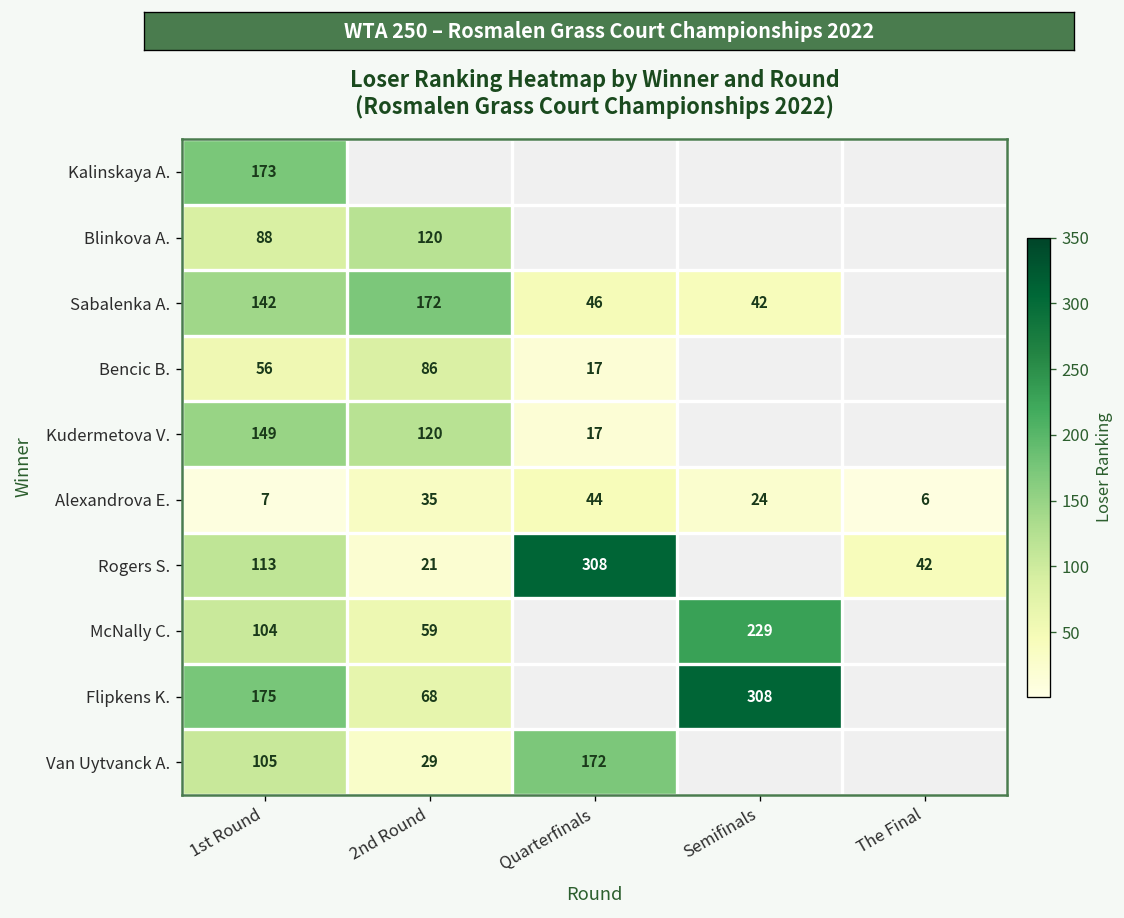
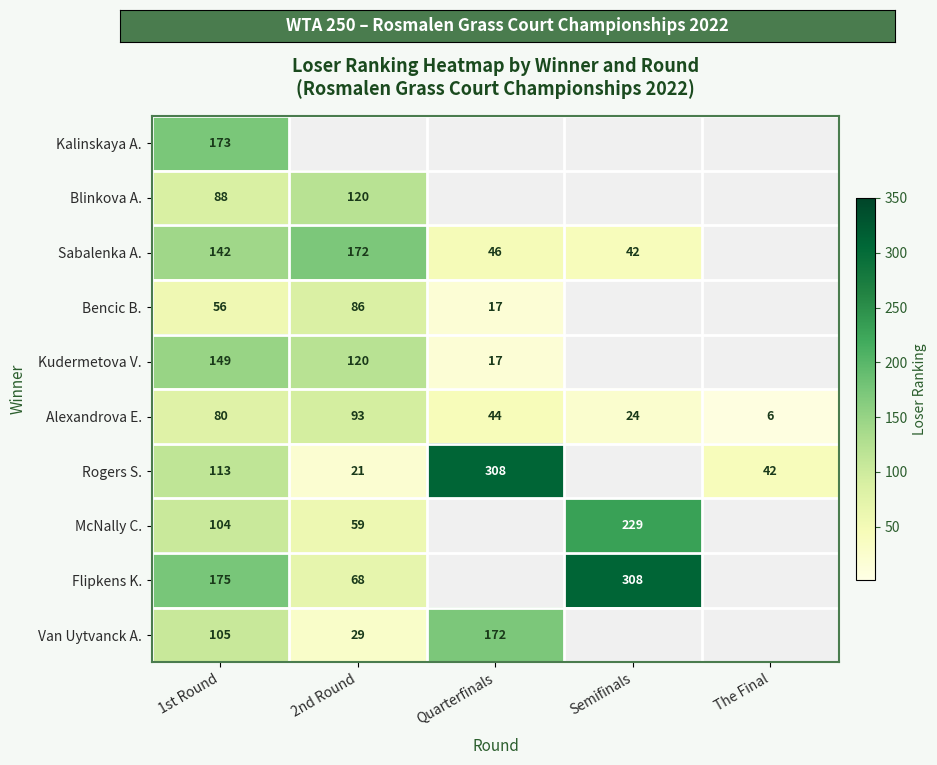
  {
    "Kalinskaya A.": {
      "1st Round": 173
    },
    "Blinkova A.": {
      "1st Round": 88,
      "2nd Round": 120
    },
    "Sabalenka A.": {
      "1st Round": 142,
      "2nd Round": 172,
      "Quarterfinals": 46,
      "Semifinals": 42
    },
    "Bencic B.": {
      "1st Round": 56,
      "2nd Round": 86,
      "Quarterfinals": 17
    },
    "Kudermetova V.": {
      "1st Round": 149,
      "2nd Round": 120,
      "Quarterfinals": 17
    },
    "Alexandrova E.": {
-     "1st Round": 7,
-     "2nd Round": 35,
+     "1st Round": 80,
+     "2nd Round": 93,
      "Quarterfinals": 44,
      "Semifinals": 24,
      "The Final": 6
    },
    "Rogers S.": {
      "1st Round": 113,
      "2nd Round": 21,
      "Quarterfinals": 308,
      "The Final": 42
    },
    "McNally C.": {
      "1st Round": 104,
      "2nd Round": 59,
      "Semifinals": 229
    },
    "Flipkens K.": {
      "1st Round": 175,
      "2nd Round": 68,
      "Semifinals": 308
    },
    "Van Uytvanck A.": {
      "1st Round": 105,
      "2nd Round": 29,
      "Quarterfinals": 172
    }
  }
